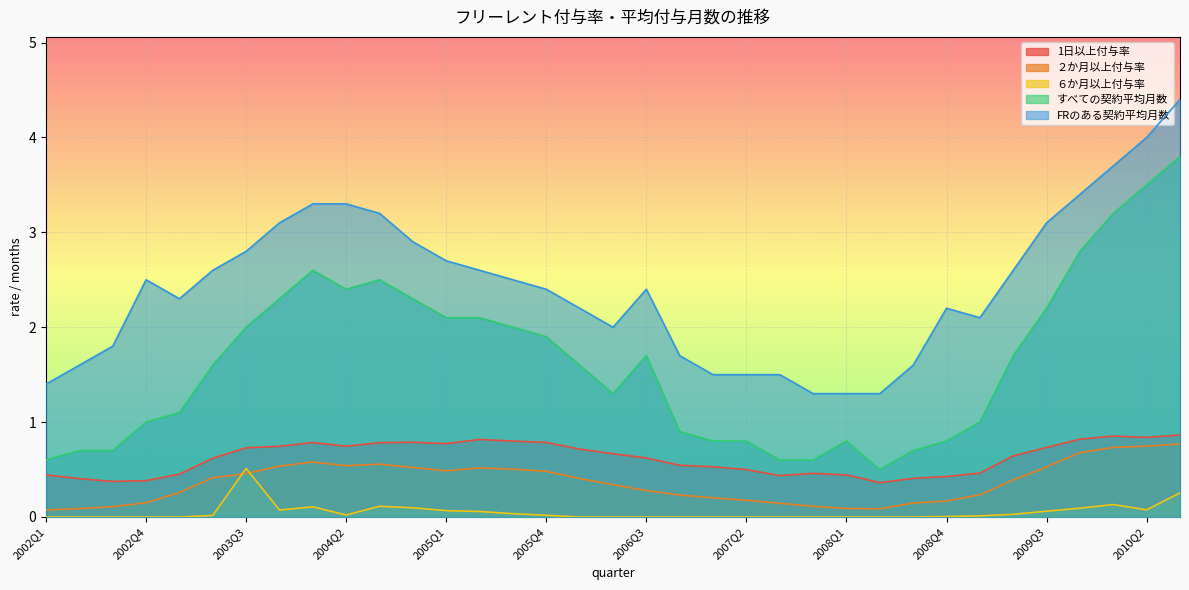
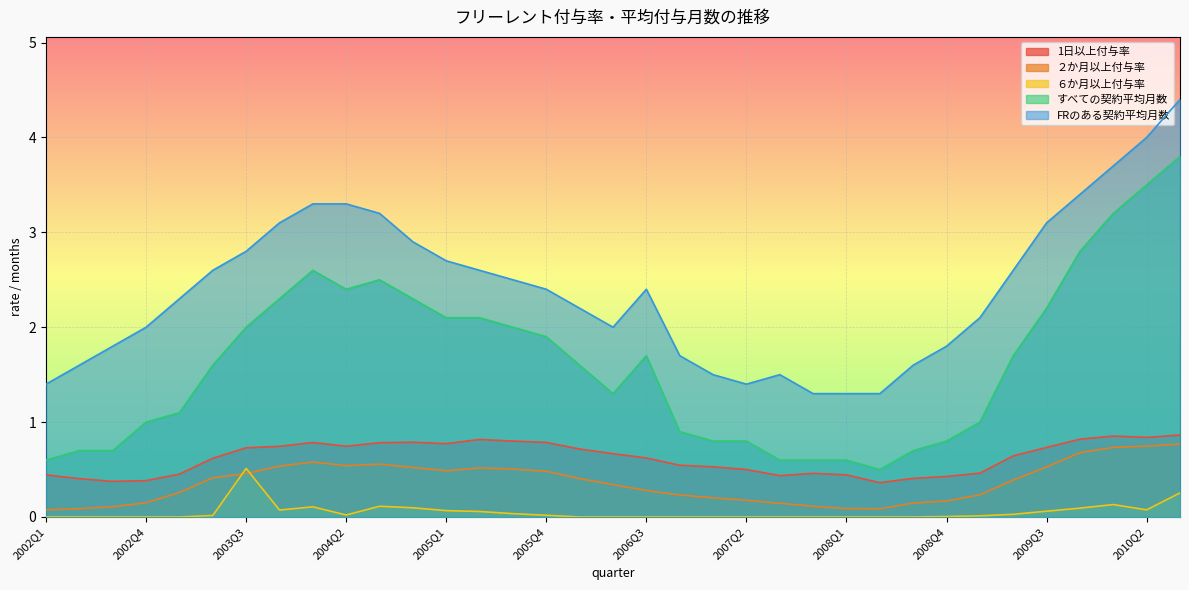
  {
    "６か月以上付与率": {
      "2002Q1": 0.0,
      "2002Q4": 0.0,
      "2003Q3": 0.5,
      "2004Q2": 0.0,
      "2005Q1": 0.1,
      "2005Q4": 0.0,
      "2006Q3": 0.0,
      "2007Q2": 0.0,
      "2008Q1": 0.0,
      "2008Q4": 0.0,
      "2009Q3": 0.1,
      "2010Q2": 0.1
    },
    "すべての契約平均月数": {
      "2002Q1": 0.6,
      "2002Q4": 1.0,
      "2003Q3": 2.0,
      "2004Q2": 2.4,
      "2005Q1": 2.1,
      "2005Q4": 1.9,
      "2006Q3": 1.7,
      "2007Q2": 0.8,
-     "2008Q1": 0.8,
+     "2008Q1": 0.6,
      "2008Q4": 0.8,
      "2009Q3": 2.2,
      "2010Q2": 3.5
    },
    "FRのある契約平均月数": {
      "2002Q1": 1.4,
-     "2002Q4": 2.5,
+     "2002Q4": 2.0,
      "2003Q3": 2.8,
      "2004Q2": 3.3,
      "2005Q1": 2.7,
      "2005Q4": 2.4,
      "2006Q3": 2.4,
-     "2007Q2": 1.5,
+     "2007Q2": 1.4,
      "2008Q1": 1.3,
-     "2008Q4": 2.2,
+     "2008Q4": 1.8,
      "2009Q3": 3.1,
      "2010Q2": 4.0
    }
  }
